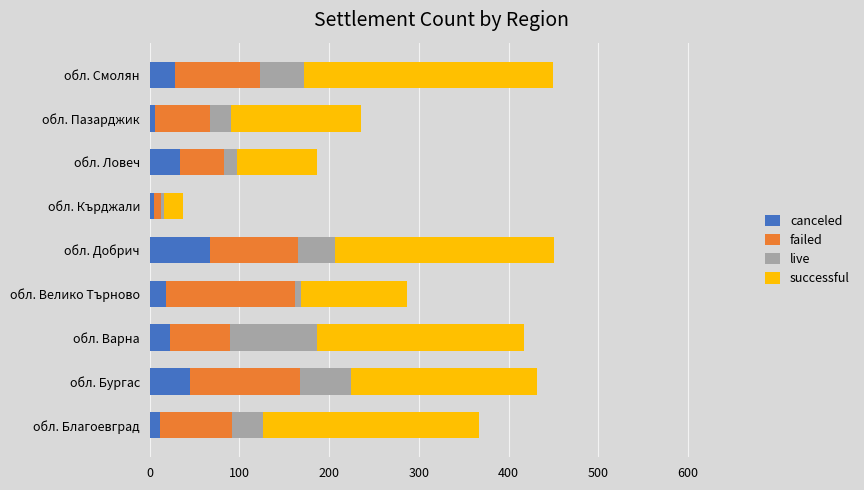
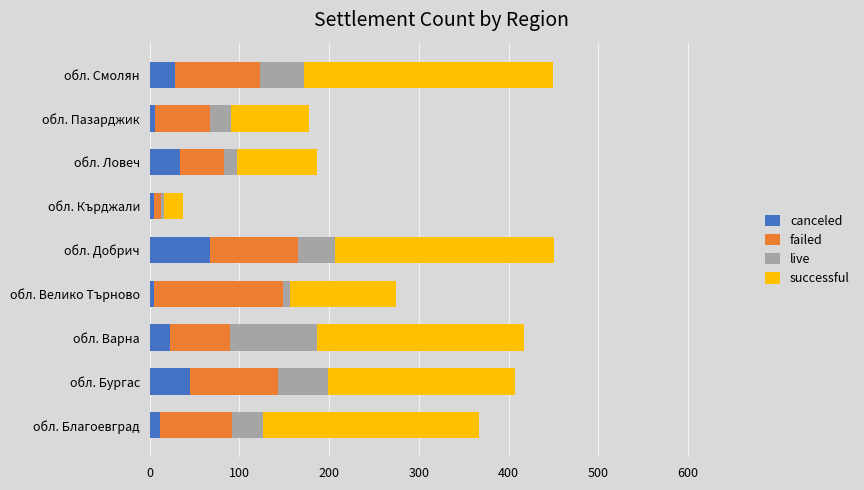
  {
    "canceled": {
      "обл. Смолян": 30,
      "обл. Пазарджик": 10,
      "обл. Ловеч": 30,
      "обл. Кърджали": 10,
      "обл. Добрич": 70,
-     "обл. Велико Търново": 20,
+     "обл. Велико Търново": 10,
      "обл. Варна": 20,
      "обл. Бургас": 50,
      "обл. Благоевград": 10
    },
    "failed": {
      "обл. Смолян": 100,
      "обл. Пазарджик": 60,
      "обл. Ловеч": 50,
      "обл. Кърджали": 10,
      "обл. Добрич": 100,
      "обл. Велико Търново": 140,
      "обл. Варна": 70,
-     "обл. Бургас": 120,
+     "обл. Бургас": 100,
      "обл. Благоевград": 80
    },
    "live": {
      "обл. Смолян": 50,
      "обл. Пазарджик": 20,
      "обл. Ловеч": 10,
      "обл. Кърджали": 0,
      "обл. Добрич": 40,
      "обл. Велико Търново": 10,
      "обл. Варна": 100,
      "обл. Бургас": 60,
      "обл. Благоевград": 30
    },
    "successful": {
      "обл. Смолян": 280,
-     "обл. Пазарджик": 150,
+     "обл. Пазарджик": 90,
      "обл. Ловеч": 90,
      "обл. Кърджали": 20,
      "обл. Добрич": 250,
      "обл. Велико Търново": 120,
      "обл. Варна": 230,
      "обл. Бургас": 210,
      "обл. Благоевград": 240
    }
  }
